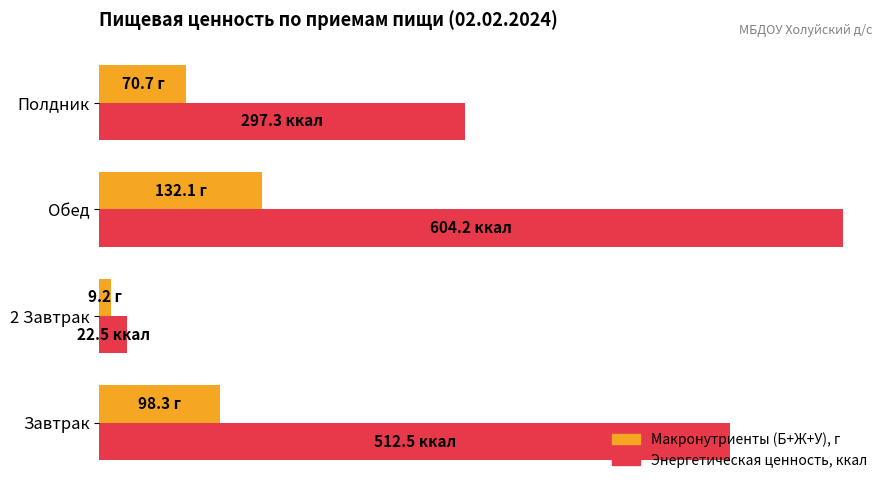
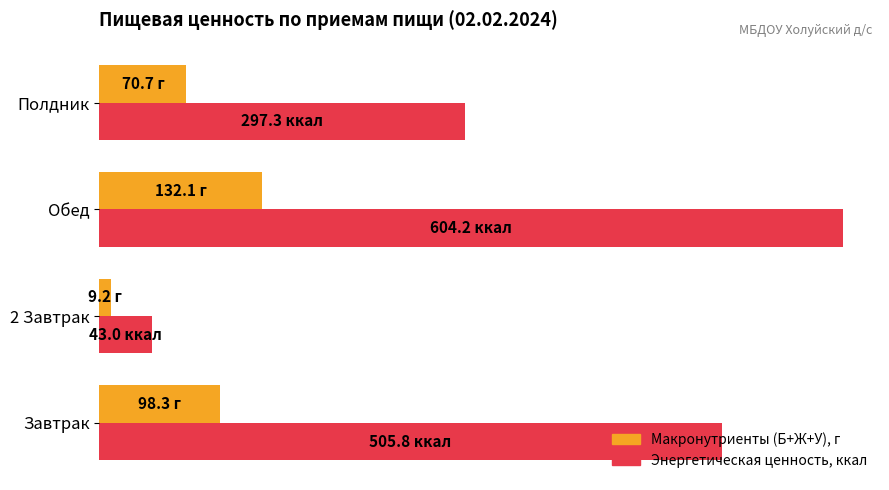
  {
    "Энергетическая ценность, ккал": {
      "Полдник": 297.3,
      "Обед": 604.2,
-     "2 Завтрак": 22.5,
-     "Завтрак": 512.5
+     "2 Завтрак": 43.0,
+     "Завтрак": 505.8
    }
  }
